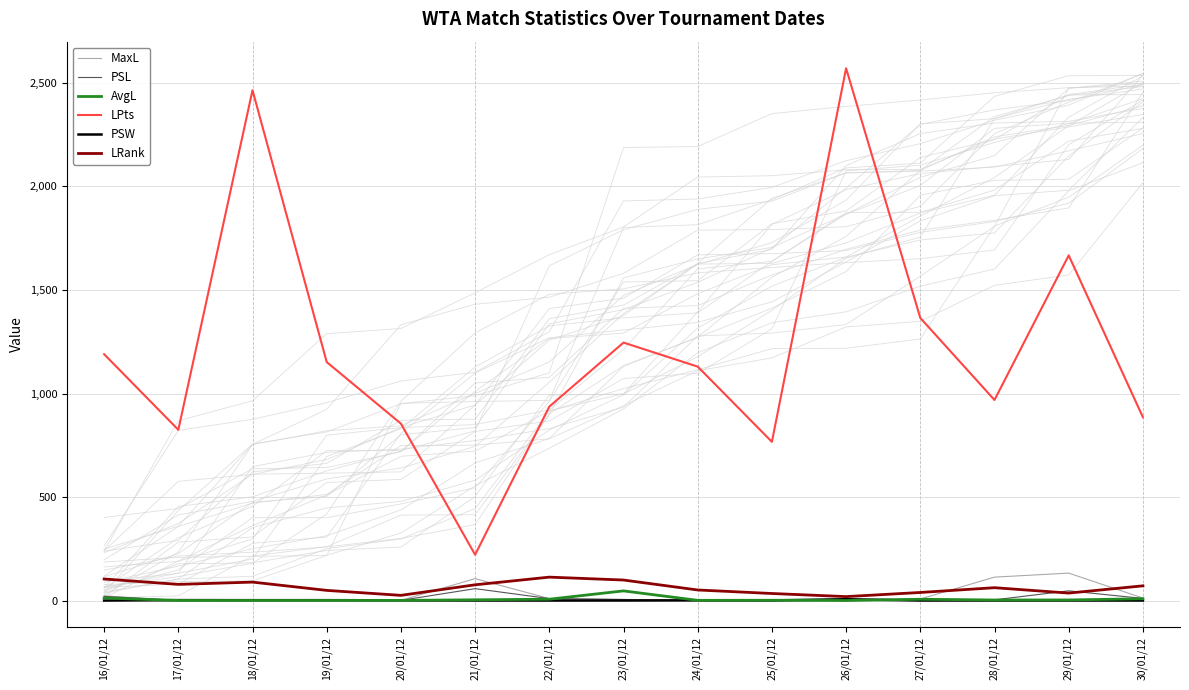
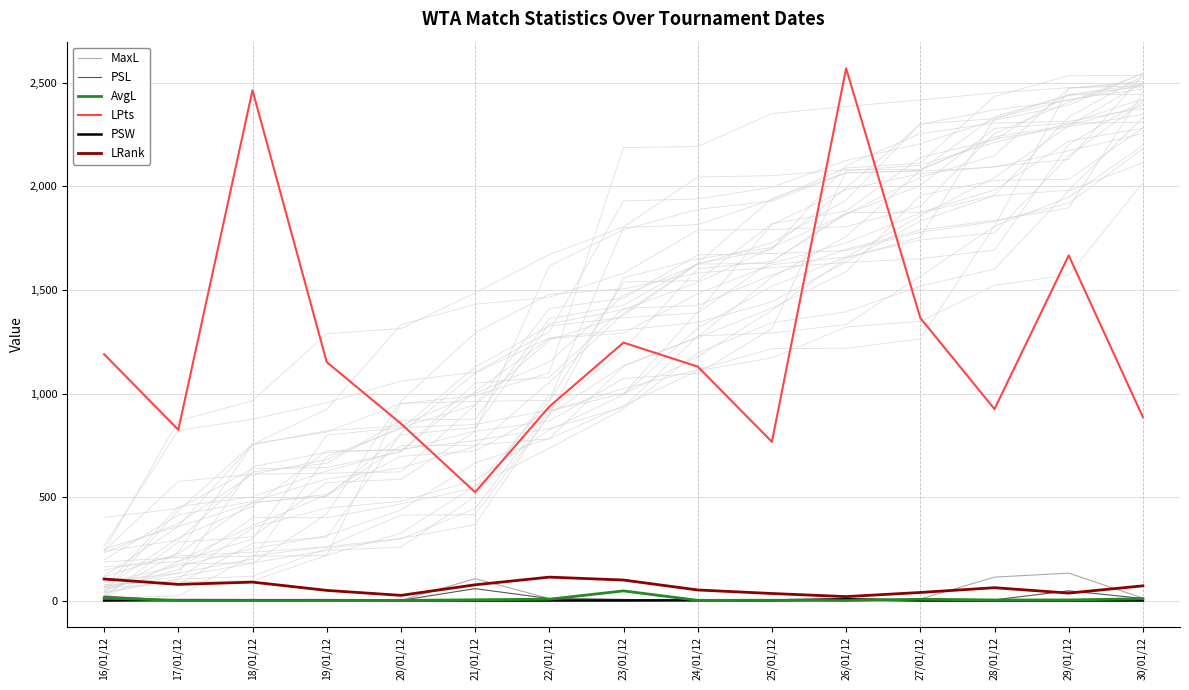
  {
    "MaxL": {
      "21/01/12": "110",
      "28/01/12": "110",
      "29/01/12": "130"
    },
    "PSL": {
      "21/01/12": "60"
    },
    "AvgL": {
      "23/01/12": "50"
    },
    "LPts": {
      "16/01/12": "1,190",
      "18/01/12": "2,460",
      "19/01/12": "1,150",
-     "21/01/12": "220",
+     "21/01/12": "520",
      "22/01/12": "940",
      "23/01/12": "1,250",
      "24/01/12": "1,130",
      "25/01/12": "770",
      "26/01/12": "2,570",
      "27/01/12": "1,370",
-     "28/01/12": "970",
+     "28/01/12": "930",
      "29/01/12": "1,670",
      "30/01/12": "890"
    },
    "LRank": {
      "19/01/12": "50",
      "20/01/12": "30",
      "21/01/12": "80",
      "22/01/12": "110",
      "23/01/12": "100",
      "24/01/12": "50",
      "25/01/12": "40",
      "26/01/12": "20",
      "27/01/12": "40",
      "28/01/12": "60",
      "30/01/12": "70"
    }
  }
